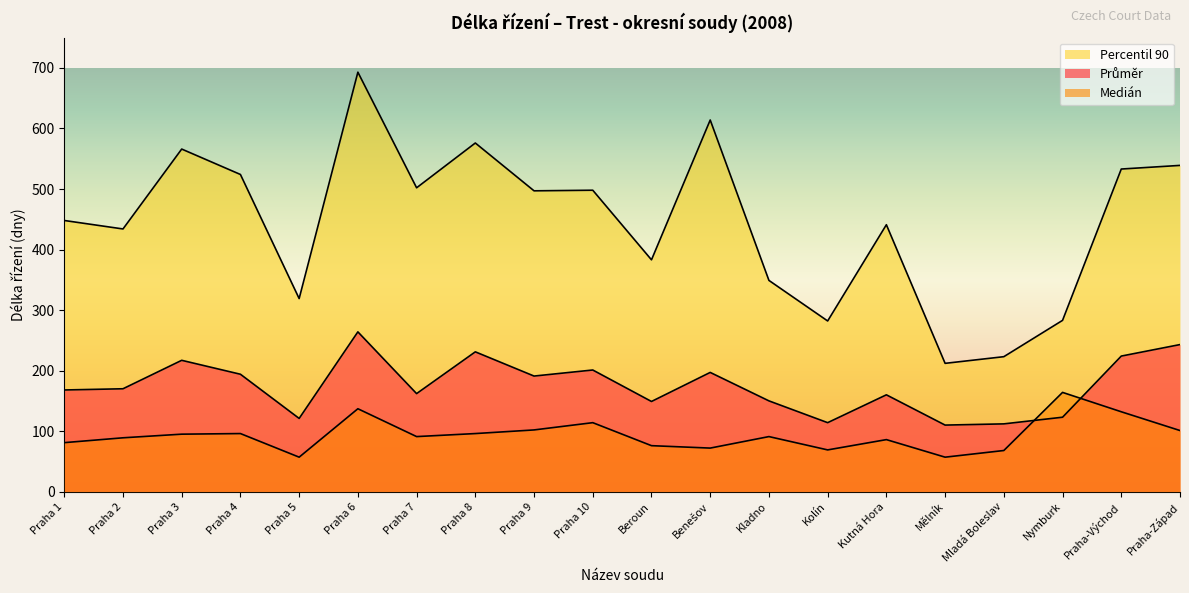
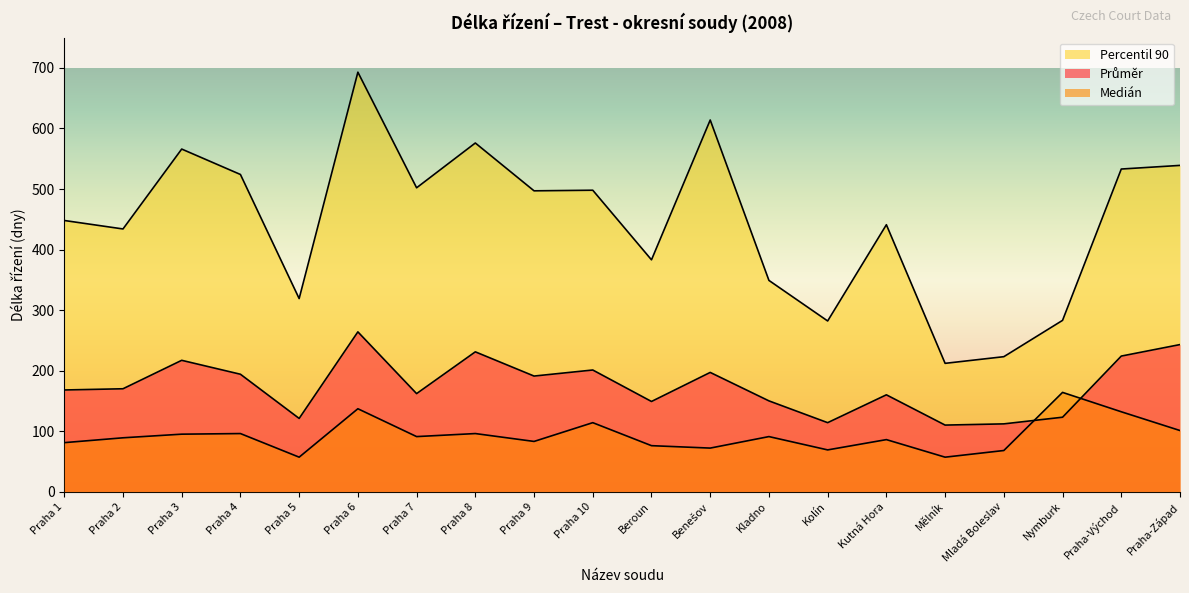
  {
    "Percentil 90": {
      "Praha 1": 450,
      "Praha 2": 430,
      "Praha 3": 570,
      "Praha 4": 520,
      "Praha 5": 320,
      "Praha 6": 690,
      "Praha 7": 500,
      "Praha 8": 580,
      "Praha 9": 500,
      "Praha 10": 500,
      "Beroun": 380,
      "Benešov": 610,
      "Kladno": 350,
      "Kolín": 280,
      "Kutná Hora": 440,
      "Mělník": 210,
      "Mladá Boleslav": 220,
      "Nymburk": 280,
      "Praha-Východ": 530,
      "Praha-Západ": 540
    },
    "Průměr": {
      "Praha 1": 170,
      "Praha 2": 170,
      "Praha 3": 220,
      "Praha 4": 190,
      "Praha 5": 120,
      "Praha 6": 260,
      "Praha 7": 160,
      "Praha 8": 230,
      "Praha 9": 190,
      "Praha 10": 200,
      "Beroun": 150,
      "Benešov": 200,
      "Kladno": 150,
      "Kolín": 110,
      "Kutná Hora": 160,
      "Mělník": 110,
      "Mladá Boleslav": 110,
      "Nymburk": 120,
      "Praha-Východ": 220,
      "Praha-Západ": 240
    },
    "Medián": {
      "Praha 1": 80,
      "Praha 2": 90,
      "Praha 3": 100,
      "Praha 4": 100,
      "Praha 5": 60,
      "Praha 6": 140,
      "Praha 7": 90,
      "Praha 8": 100,
-     "Praha 9": 100,
+     "Praha 9": 80,
      "Praha 10": 110,
      "Beroun": 80,
      "Benešov": 70,
      "Kladno": 90,
      "Kolín": 70,
      "Kutná Hora": 90,
      "Mělník": 60,
      "Mladá Boleslav": 70,
      "Nymburk": 160,
      "Praha-Východ": 130,
      "Praha-Západ": 100
    }
  }
